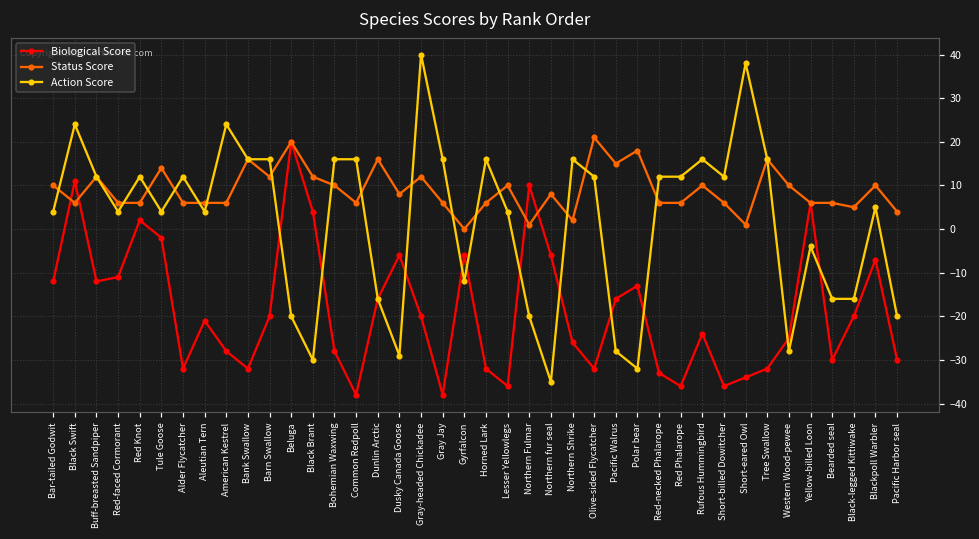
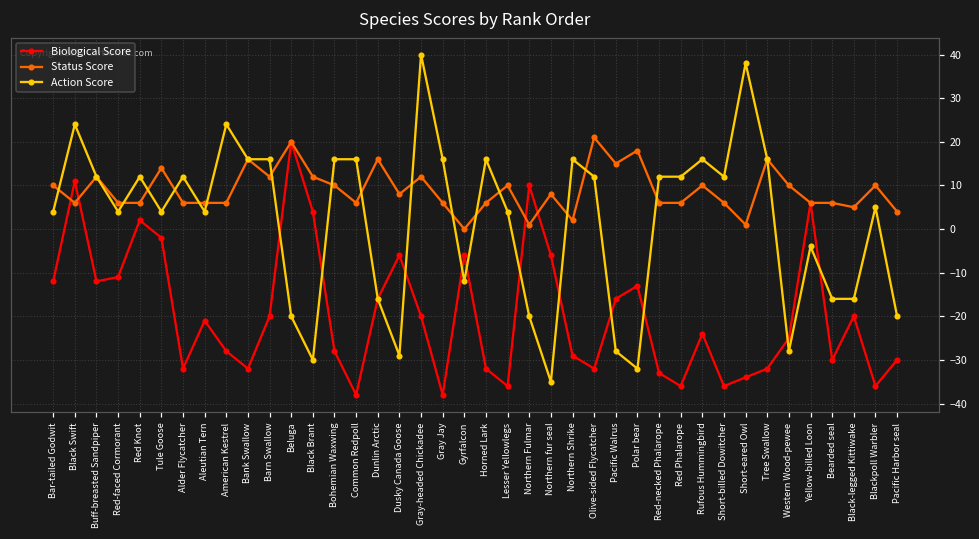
  {
    "Biological Score": {
      "Bar-tailed Godwit": -12,
      "Black Swift": 11,
      "Buff-breasted Sandpiper": -12,
      "Red-faced Cormorant": -11,
      "Red Knot": 2,
      "Tule Goose": -2,
      "Alder Flycatcher": -32,
      "Aleutian Tern": -21,
      "American Kestrel": -28,
      "Bank Swallow": -32,
      "Barn Swallow": -20,
      "Black Brant": 4,
      "Bohemian Waxwing": -28,
      "Common Redpoll": -38,
      "Dusky Canada Goose": -6,
      "Gray-headed Chickadee": -20,
      "Gray Jay": -38,
      "Gyrfalcon": -6,
      "Horned Lark": -32,
      "Lesser Yellowlegs": -36,
      "Northern Fulmar": 10,
      "Northern fur seal": -6,
-     "Northern Shrike": -26,
+     "Northern Shrike": -29,
      "Olive-sided Flycatcher": -32,
      "Pacific Walrus": -16,
      "Polar bear": -13,
      "Red-necked Phalarope": -33,
      "Red Phalarope": -36,
      "Rufous Hummingbird": -24,
      "Short-billed Dowitcher": -36,
      "Short-eared Owl": -34,
      "Tree Swallow": -32,
      "Western Wood-pewee": -25,
      "Bearded seal": -30,
      "Black-legged Kittiwake": -20,
-     "Blackpoll Warbler": -7,
+     "Blackpoll Warbler": -36,
      "Pacific Harbor seal": -30
    },
    "Status Score": {
      "Bar-tailed Godwit": 10,
      "Black Swift": 6,
      "Red-faced Cormorant": 6,
      "Red Knot": 6,
      "Tule Goose": 14,
      "Alder Flycatcher": 6,
      "Aleutian Tern": 6,
      "American Kestrel": 6,
      "Barn Swallow": 12,
      "Black Brant": 12,
      "Bohemian Waxwing": 10,
      "Common Redpoll": 6,
      "Dunlin Arctic": 16,
      "Dusky Canada Goose": 8,
      "Gray-headed Chickadee": 12,
      "Gray Jay": 6,
      "Gyrfalcon": 0,
      "Horned Lark": 6,
      "Lesser Yellowlegs": 10,
      "Northern Fulmar": 1,
      "Northern fur seal": 8,
      "Northern Shrike": 2,
      "Olive-sided Flycatcher": 21,
      "Pacific Walrus": 15,
      "Polar bear": 18,
      "Red-necked Phalarope": 6,
      "Red Phalarope": 6,
      "Rufous Hummingbird": 10,
      "Short-billed Dowitcher": 6,
      "Short-eared Owl": 1,
      "Western Wood-pewee": 10,
      "Bearded seal": 6,
      "Black-legged Kittiwake": 5,
      "Blackpoll Warbler": 10,
      "Pacific Harbor seal": 4
    },
    "Action Score": {
      "Bar-tailed Godwit": 4,
      "Black Swift": 24,
      "Red-faced Cormorant": 4,
      "Red Knot": 12,
      "Tule Goose": 4,
      "Alder Flycatcher": 12,
      "Aleutian Tern": 4,
      "American Kestrel": 24,
      "Barn Swallow": 16,
      "Beluga": -20,
      "Black Brant": -30,
      "Bohemian Waxwing": 16,
      "Common Redpoll": 16,
      "Dusky Canada Goose": -29,
      "Gray-headed Chickadee": 40,
      "Gray Jay": 16,
      "Gyrfalcon": -12,
      "Horned Lark": 16,
      "Lesser Yellowlegs": 4,
      "Northern Fulmar": -20,
      "Northern fur seal": -35,
      "Northern Shrike": 16,
      "Olive-sided Flycatcher": 12,
      "Pacific Walrus": -28,
      "Polar bear": -32,
      "Red-necked Phalarope": 12,
      "Red Phalarope": 12,
      "Rufous Hummingbird": 16,
      "Short-billed Dowitcher": 12,
      "Short-eared Owl": 38,
      "Western Wood-pewee": -28,
      "Yellow-billed Loon": -4,
      "Bearded seal": -16,
      "Black-legged Kittiwake": -16,
      "Blackpoll Warbler": 5,
      "Pacific Harbor seal": -20
    }
  }
